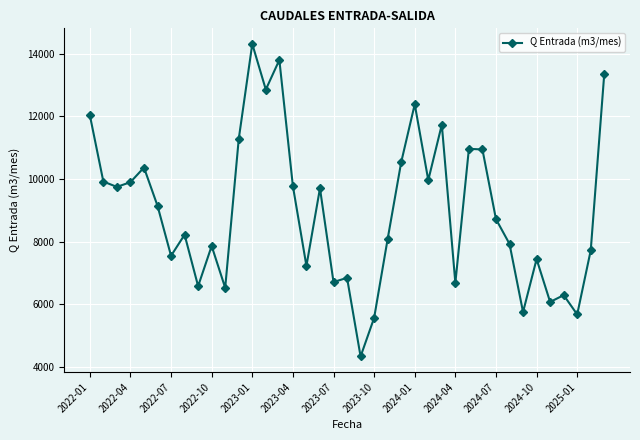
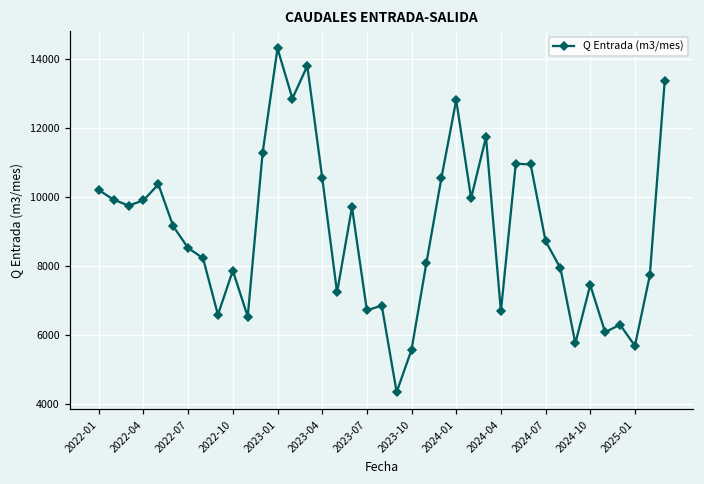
  {
-   "2022-01": 12000,
+   "2022-01": 10200,
    "2022-04": 9900,
-   "2022-07": 7600,
+   "2022-07": 8500,
    "2022-10": 7900,
    "2023-01": 14300,
-   "2023-04": 9800,
+   "2023-04": 10600,
    "2023-07": 6700,
    "2023-10": 5600,
-   "2024-01": 12400,
+   "2024-01": 12800,
    "2024-04": 6700,
    "2024-07": 8700,
    "2024-10": 7400,
    "2025-01": 5700
  }
